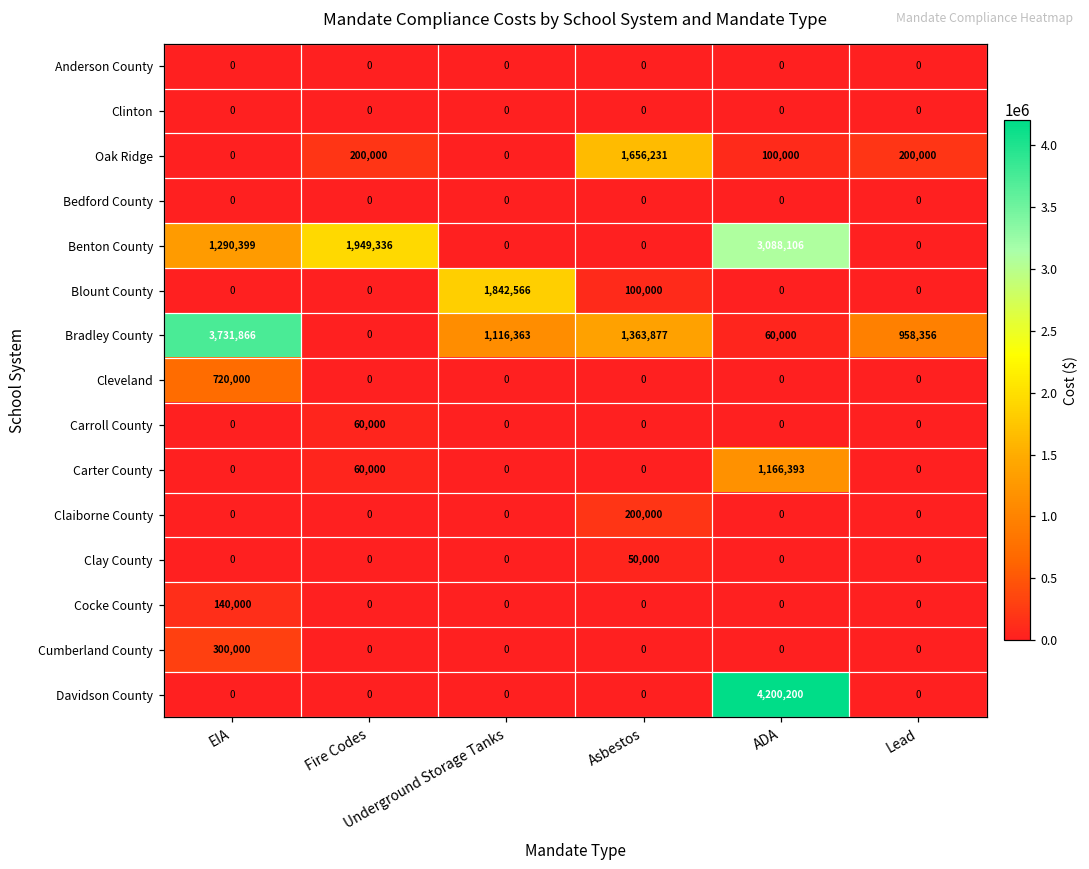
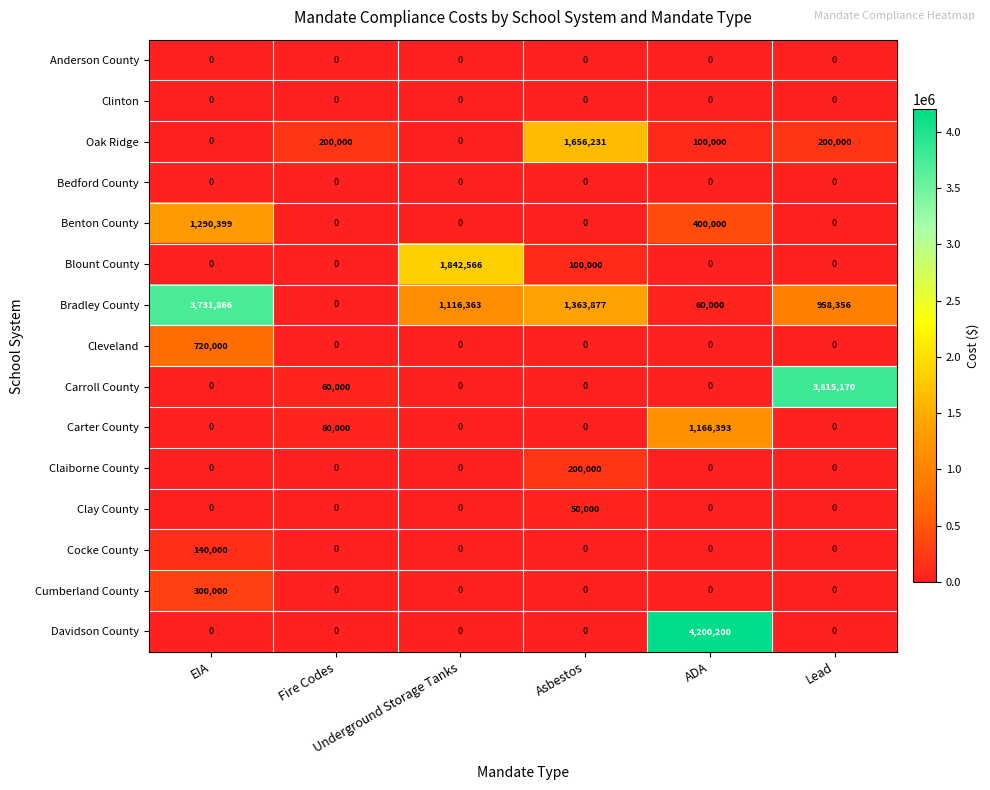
  {
    "Anderson County": {
      "EIA": "0",
      "Fire Codes": "0",
      "Underground Storage Tanks": "0",
      "Asbestos": "0",
      "ADA": "0",
      "Lead": "0"
    },
    "Clinton": {
      "EIA": "0",
      "Fire Codes": "0",
      "Underground Storage Tanks": "0",
      "Asbestos": "0",
      "ADA": "0",
      "Lead": "0"
    },
    "Oak Ridge": {
      "EIA": "0",
      "Fire Codes": "200,000",
      "Underground Storage Tanks": "0",
      "Asbestos": "1,656,231",
      "ADA": "100,000",
      "Lead": "200,000"
    },
    "Bedford County": {
      "EIA": "0",
      "Fire Codes": "0",
      "Underground Storage Tanks": "0",
      "Asbestos": "0",
      "ADA": "0",
      "Lead": "0"
    },
    "Benton County": {
      "EIA": "1,290,399",
-     "Fire Codes": "1,949,336",
+     "Fire Codes": "0",
      "Underground Storage Tanks": "0",
      "Asbestos": "0",
-     "ADA": "3,088,106",
+     "ADA": "400,000",
      "Lead": "0"
    },
    "Blount County": {
      "EIA": "0",
      "Fire Codes": "0",
      "Underground Storage Tanks": "1,842,566",
      "Asbestos": "100,000",
      "ADA": "0",
      "Lead": "0"
    },
    "Bradley County": {
      "EIA": "3,731,866",
      "Fire Codes": "0",
      "Underground Storage Tanks": "1,116,363",
      "Asbestos": "1,363,877",
      "ADA": "60,000",
      "Lead": "958,356"
    },
    "Cleveland": {
      "EIA": "720,000",
      "Fire Codes": "0",
      "Underground Storage Tanks": "0",
      "Asbestos": "0",
      "ADA": "0",
      "Lead": "0"
    },
    "Carroll County": {
      "EIA": "0",
      "Fire Codes": "60,000",
      "Underground Storage Tanks": "0",
      "Asbestos": "0",
      "ADA": "0",
-     "Lead": "0"
+     "Lead": "3,815,170"
    },
    "Carter County": {
      "EIA": "0",
      "Fire Codes": "60,000",
      "Underground Storage Tanks": "0",
      "Asbestos": "0",
      "ADA": "1,166,393",
      "Lead": "0"
    },
    "Claiborne County": {
      "EIA": "0",
      "Fire Codes": "0",
      "Underground Storage Tanks": "0",
      "Asbestos": "200,000",
      "ADA": "0",
      "Lead": "0"
    },
    "Clay County": {
      "EIA": "0",
      "Fire Codes": "0",
      "Underground Storage Tanks": "0",
      "Asbestos": "50,000",
      "ADA": "0",
      "Lead": "0"
    },
    "Cocke County": {
      "EIA": "140,000",
      "Fire Codes": "0",
      "Underground Storage Tanks": "0",
      "Asbestos": "0",
      "ADA": "0",
      "Lead": "0"
    },
    "Cumberland County": {
      "EIA": "300,000",
      "Fire Codes": "0",
      "Underground Storage Tanks": "0",
      "Asbestos": "0",
      "ADA": "0",
      "Lead": "0"
    },
    "Davidson County": {
      "EIA": "0",
      "Fire Codes": "0",
      "Underground Storage Tanks": "0",
      "Asbestos": "0",
      "ADA": "4,200,200",
      "Lead": "0"
    }
  }
